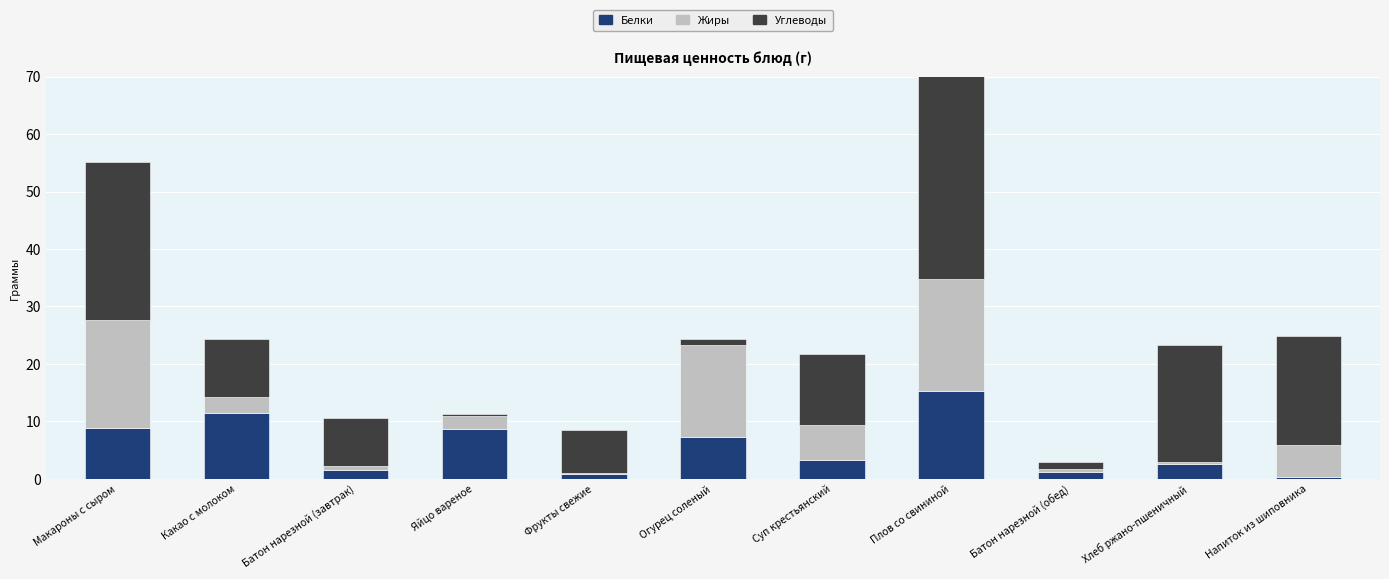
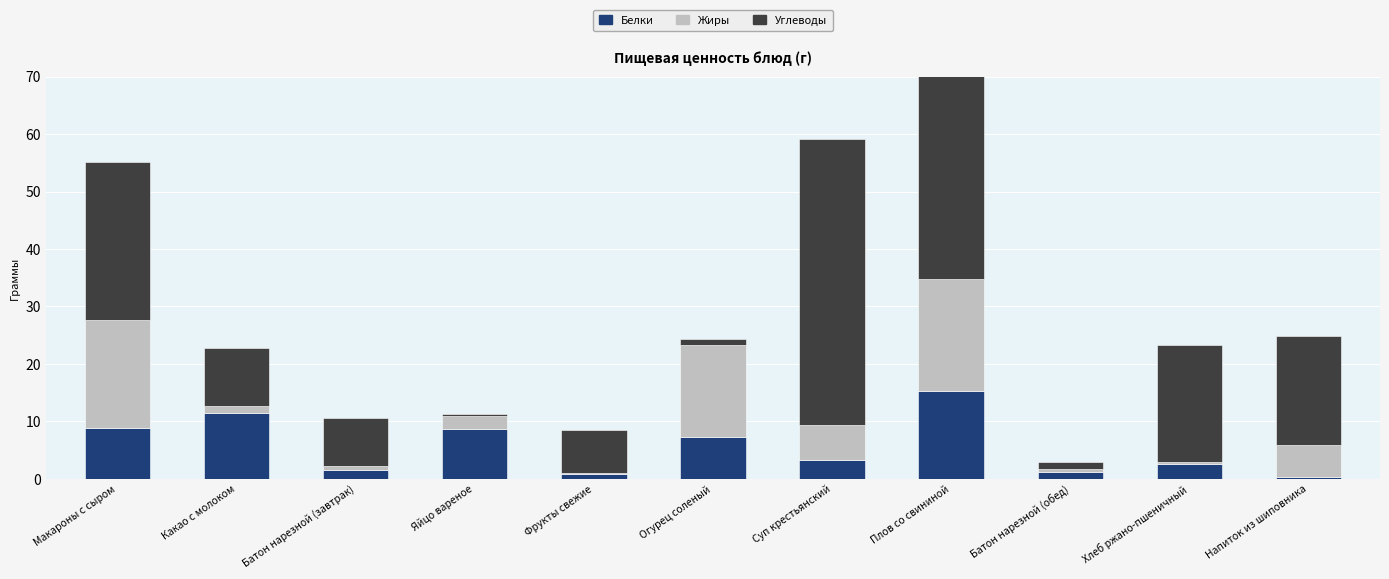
  {
    "Белки": {
      "Макароны с сыром": 9,
      "Какао с молоком": 11,
      "Батон нарезной (завтрак)": 2,
      "Яйцо вареное": 9,
      "Фрукты свежие": 1,
      "Огурец соленый": 7,
      "Суп крестьянский": 3,
      "Плов со свининой": 15,
      "Батон нарезной (обед)": 1,
      "Хлеб ржано-пшеничный": 3
    },
    "Жиры": {
      "Макароны с сыром": 19,
-     "Какао с молоком": 3,
+     "Какао с молоком": 1,
      "Батон нарезной (завтрак)": 1,
      "Яйцо вареное": 2,
      "Огурец соленый": 16,
      "Суп крестьянский": 6,
      "Плов со свининой": 19,
      "Батон нарезной (обед)": 0,
      "Напиток из шиповника": 6
    },
    "Углеводы": {
      "Макароны с сыром": 28,
      "Какао с молоком": 10,
      "Батон нарезной (завтрак)": 8,
      "Фрукты свежие": 8,
      "Огурец соленый": 1,
-     "Суп крестьянский": 12,
+     "Суп крестьянский": 50,
      "Батон нарезной (обед)": 1,
      "Хлеб ржано-пшеничный": 20,
      "Напиток из шиповника": 19
    }
  }
